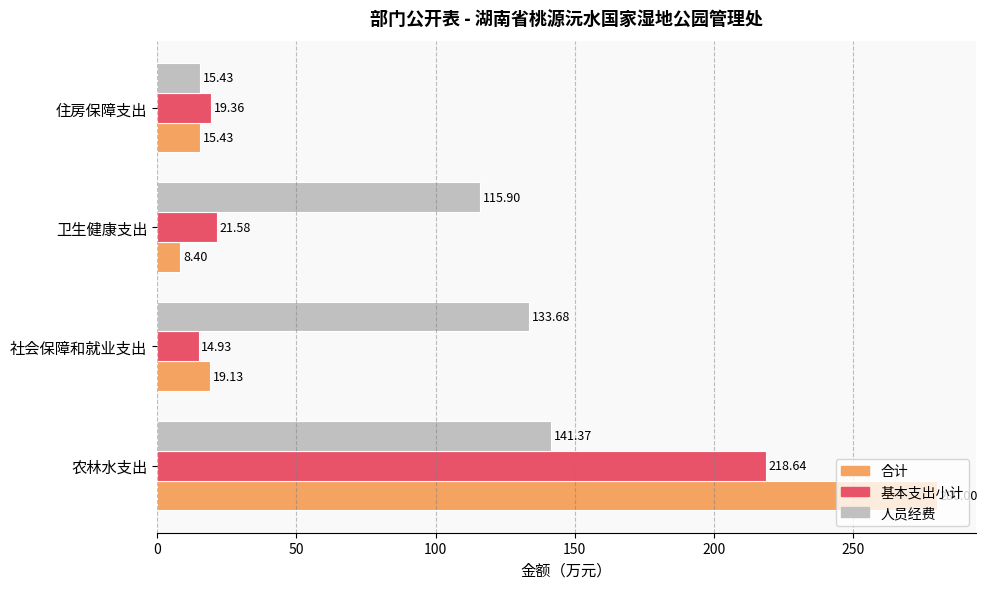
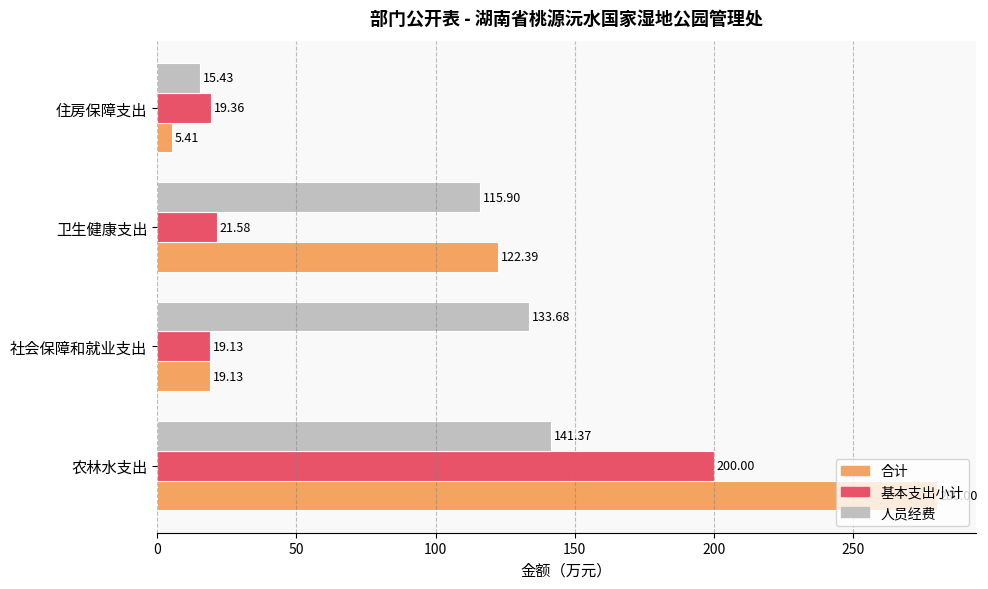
  {
    "合计": {
-     "住房保障支出": 15.43,
-     "卫生健康支出": 8.40,
+     "住房保障支出": 5.41,
+     "卫生健康支出": 122.39,
      "社会保障和就业支出": 19.13
    },
    "基本支出小计": {
      "住房保障支出": 19.36,
      "卫生健康支出": 21.58,
-     "社会保障和就业支出": 14.93,
-     "农林水支出": 218.64
+     "社会保障和就业支出": 19.13,
+     "农林水支出": 200.00
    },
    "人员经费": {
      "住房保障支出": 15.43,
      "卫生健康支出": 115.90,
      "社会保障和就业支出": 133.68,
      "农林水支出": 141.37
    }
  }
